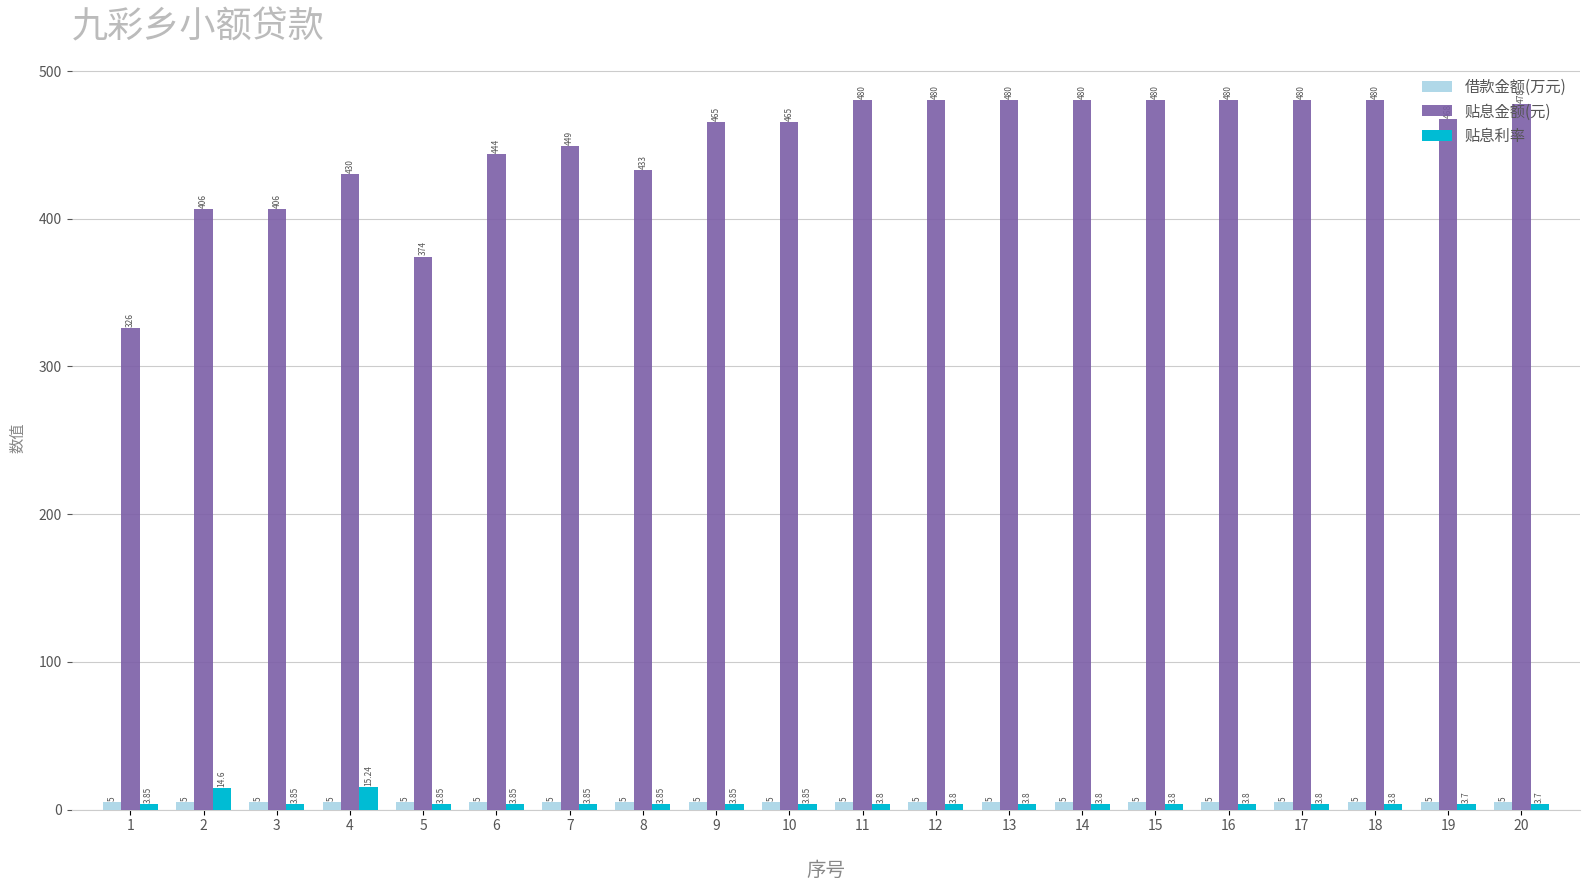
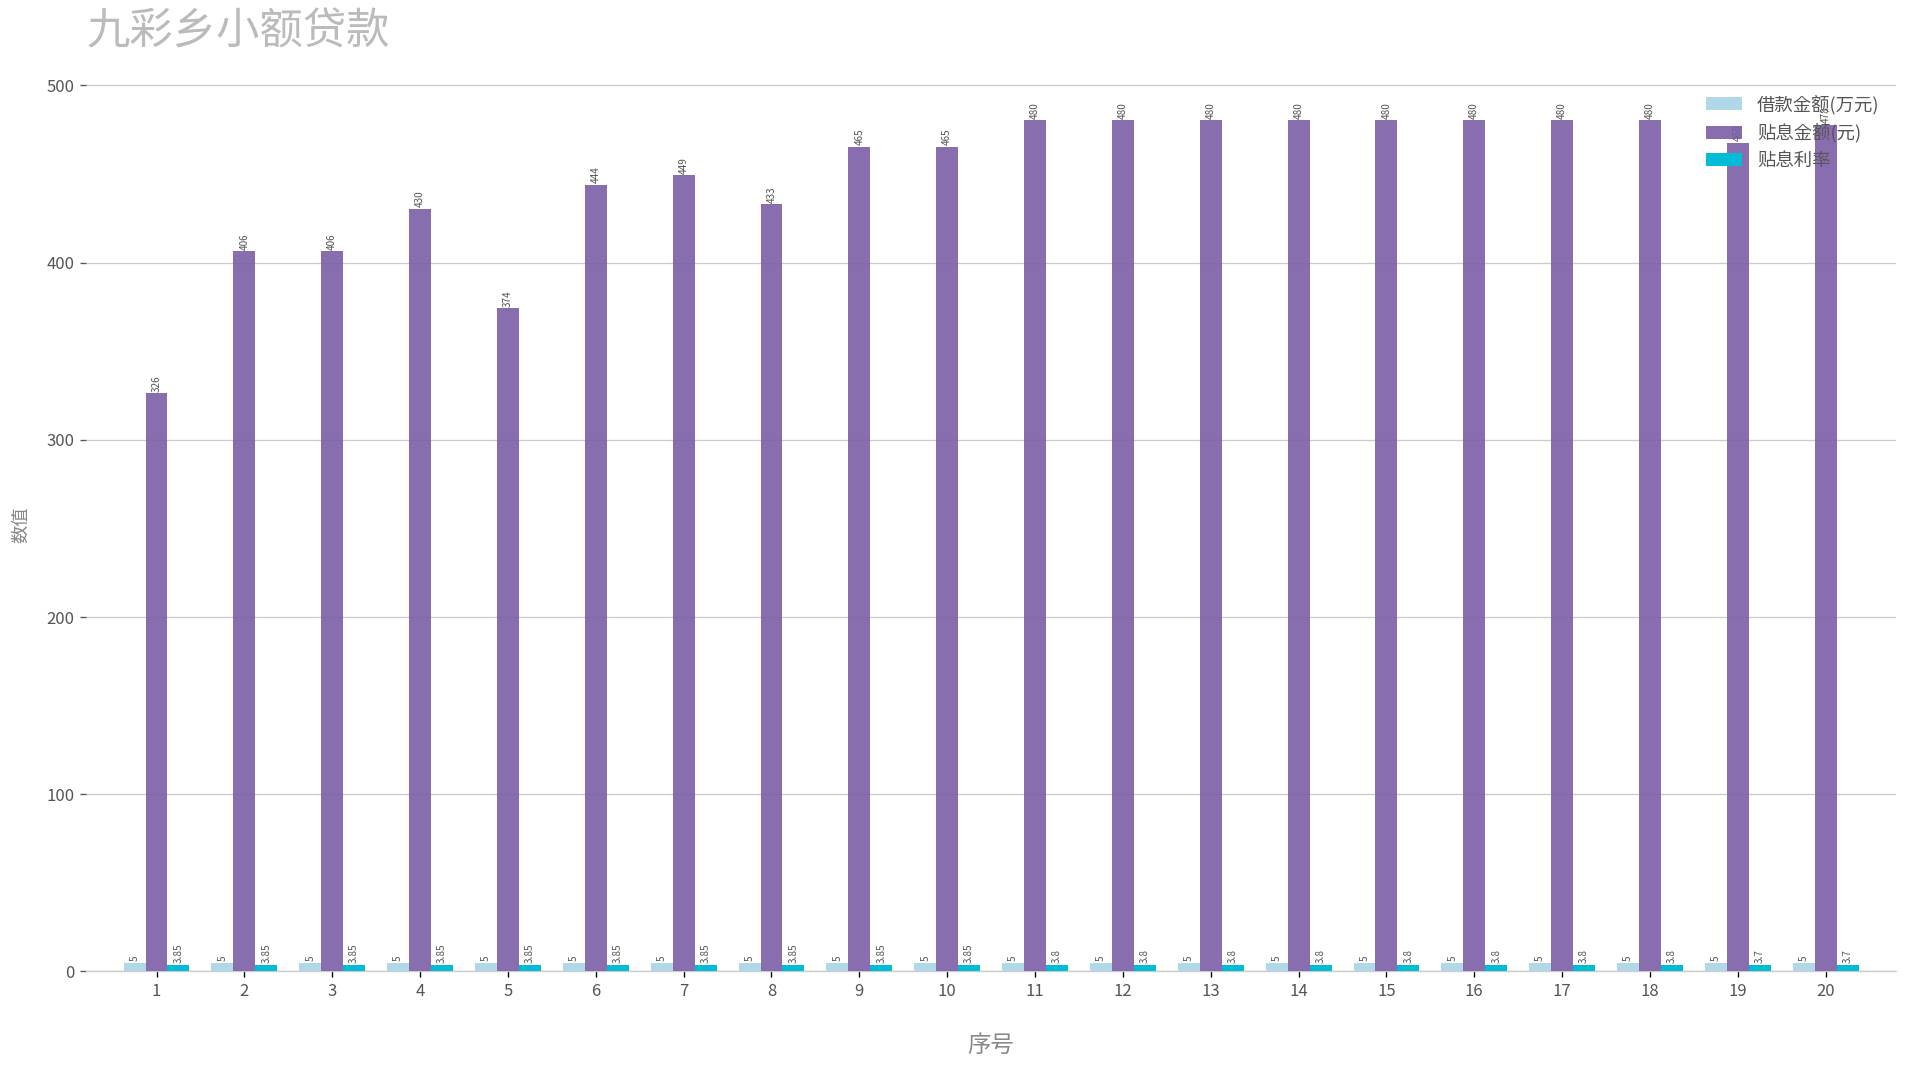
  {
    "借款金额(万元)": {
      "1": 5,
      "2": 5,
      "3": 5,
      "4": 5,
      "5": 5,
      "6": 5,
      "7": 5,
      "8": 5,
      "9": 5,
      "10": 5,
      "11": 5,
      "12": 5,
      "13": 5,
      "14": 5,
      "15": 5,
      "16": 5,
      "17": 5,
      "18": 5,
      "19": 5,
      "20": 5
    },
    "贴息金额(元)": {
      "1": 326,
      "2": 406,
      "3": 406,
      "4": 430,
      "5": 374,
      "6": 444,
      "7": 449,
      "8": 433,
      "9": 465,
      "10": 465,
      "11": 480,
      "12": 480,
      "13": 480,
      "14": 480,
      "15": 480,
      "16": 480,
      "17": 480,
      "18": 480,
      "19": 468,
      "20": 478
    },
    "贴息利率": {
      "1": 3.85,
-     "2": 14.6,
+     "2": 3.85,
      "3": 3.85,
-     "4": 15.24,
+     "4": 3.85,
      "5": 3.85,
      "6": 3.85,
      "7": 3.85,
      "8": 3.85,
      "9": 3.85,
      "10": 3.85,
      "11": 3.8,
      "12": 3.8,
      "13": 3.8,
      "14": 3.8,
      "15": 3.8,
      "16": 3.8,
      "17": 3.8,
      "18": 3.8,
      "19": 3.7,
      "20": 3.7
    }
  }
